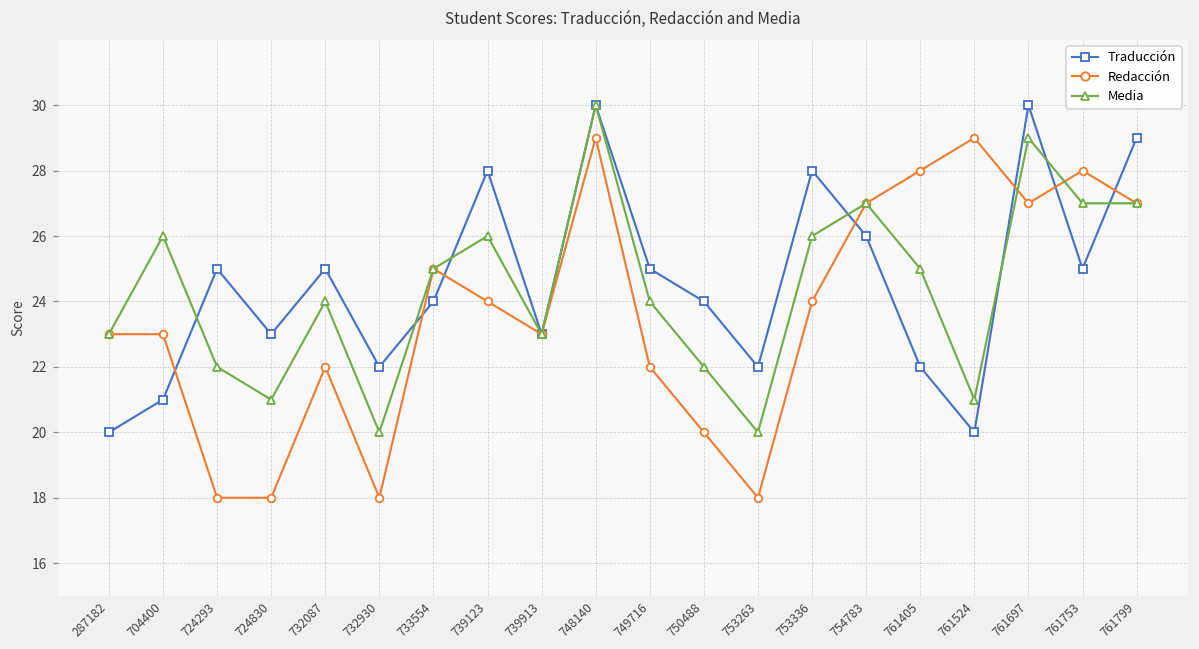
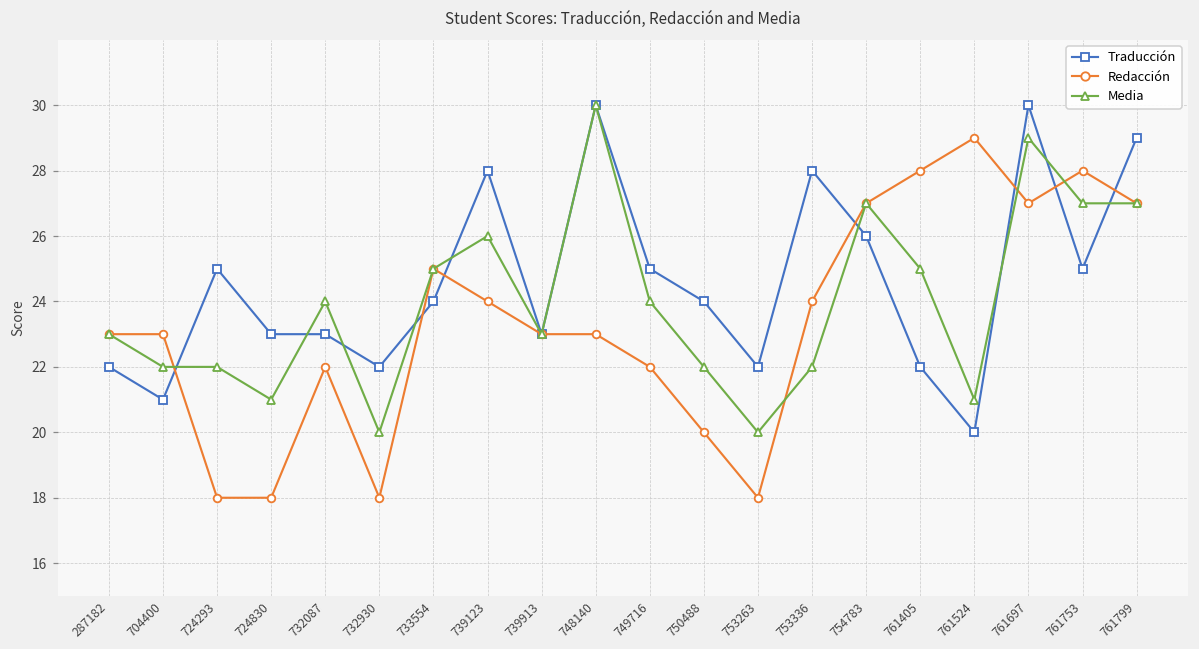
  {
    "Traducción": {
-     "287182": 20,
+     "287182": 22,
      "704400": 21,
      "724293": 25,
      "724830": 23,
-     "732087": 25,
+     "732087": 23,
      "732930": 22,
      "733554": 24,
      "739123": 28,
      "749716": 25,
      "750488": 24,
      "753263": 22,
      "753336": 28,
      "754783": 26,
      "761405": 22,
      "761524": 20,
      "761697": 30,
      "761753": 25,
      "761799": 29
    },
    "Redacción": {
      "704400": 23,
      "724293": 18,
      "724830": 18,
      "732087": 22,
      "732930": 18,
      "739123": 24,
-     "748140": 29,
+     "748140": 23,
      "749716": 22,
      "750488": 20,
      "753263": 18,
      "753336": 24,
      "761405": 28,
      "761524": 29,
      "761697": 27,
      "761753": 28
    },
    "Media": {
-     "704400": 26,
+     "704400": 22,
      "724293": 22,
      "724830": 21,
      "732087": 24,
      "732930": 20,
      "739123": 26,
      "749716": 24,
      "750488": 22,
      "753263": 20,
-     "753336": 26,
+     "753336": 22,
      "761405": 25,
      "761524": 21,
      "761697": 29,
      "761753": 27
    }
  }
